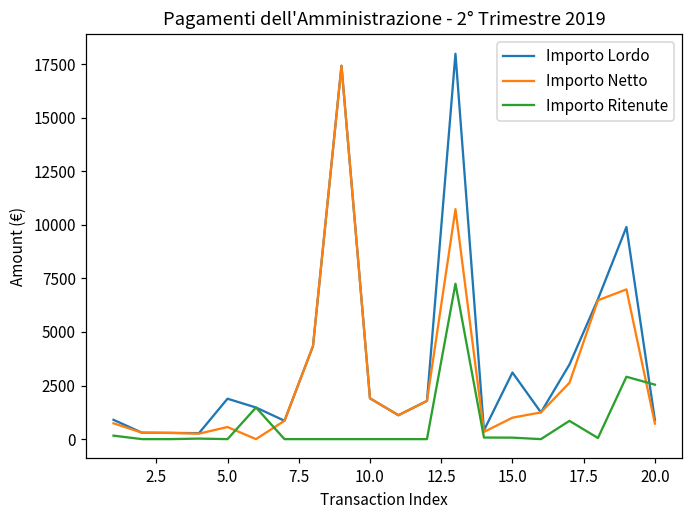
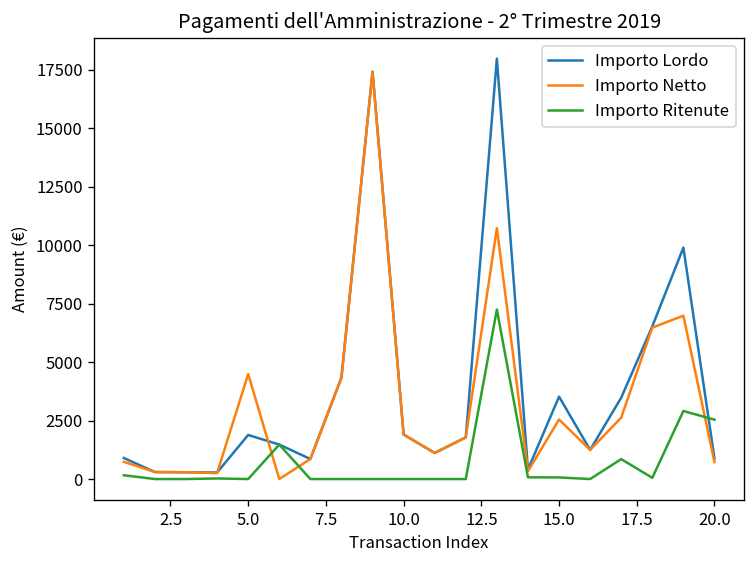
  {
    "Importo Lordo": {
      "5.0": 1900,
-     "15.0": 3100,
+     "15.0": 3500,
      "20.0": 900
    },
    "Importo Netto": {
-     "5.0": 600,
-     "15.0": 1000,
+     "5.0": 4500,
+     "15.0": 2500,
      "20.0": 700
    },
    "Importo Ritenute": {
      "5.0": 0,
      "10.0": 0,
      "15.0": 100,
      "20.0": 2500
    }
  }
